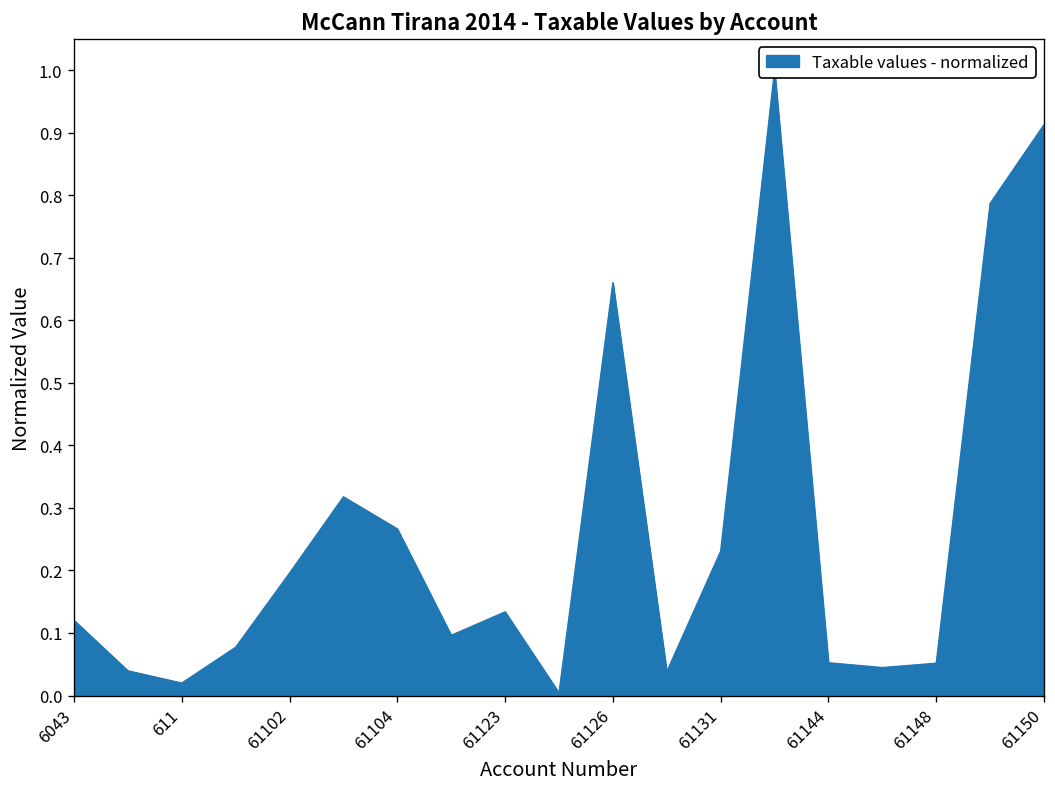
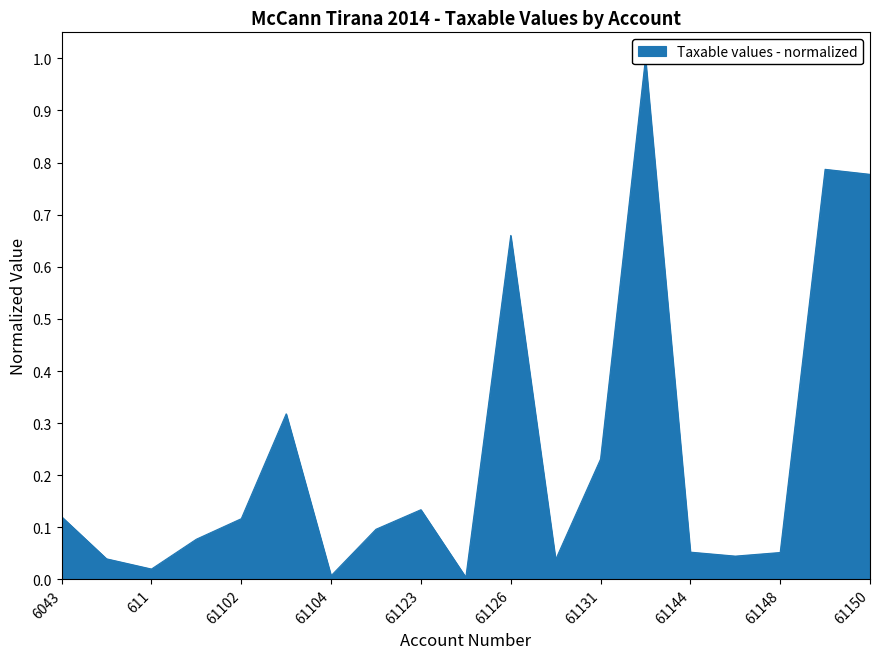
  {
    "6043": 0.12,
    "611": 0.02,
-   "61102": 0.20,
-   "61104": 0.27,
+   "61102": 0.12,
+   "61104": 0.01,
    "61123": 0.13,
    "61126": 0.66,
    "61131": 0.23,
    "61144": 0.05,
    "61148": 0.05,
-   "61150": 0.91
+   "61150": 0.78
  }
